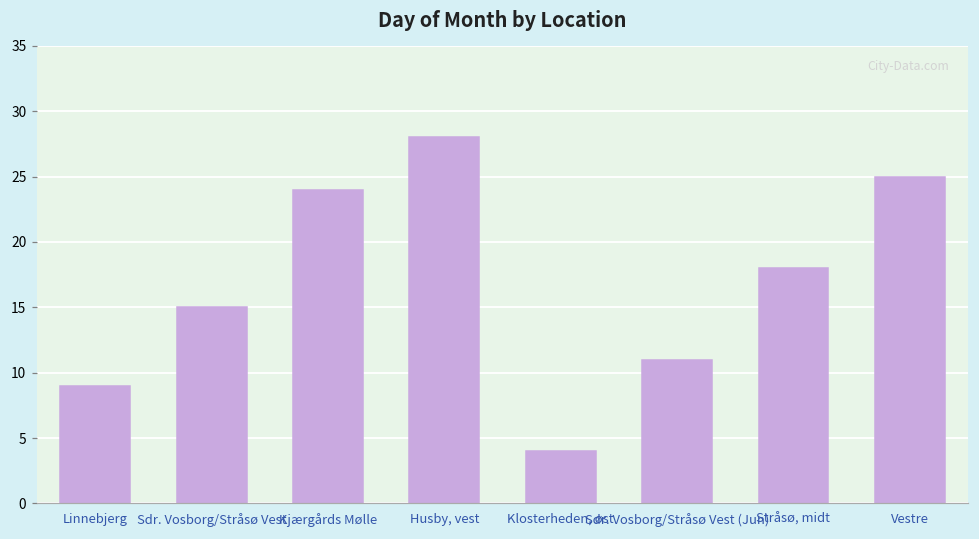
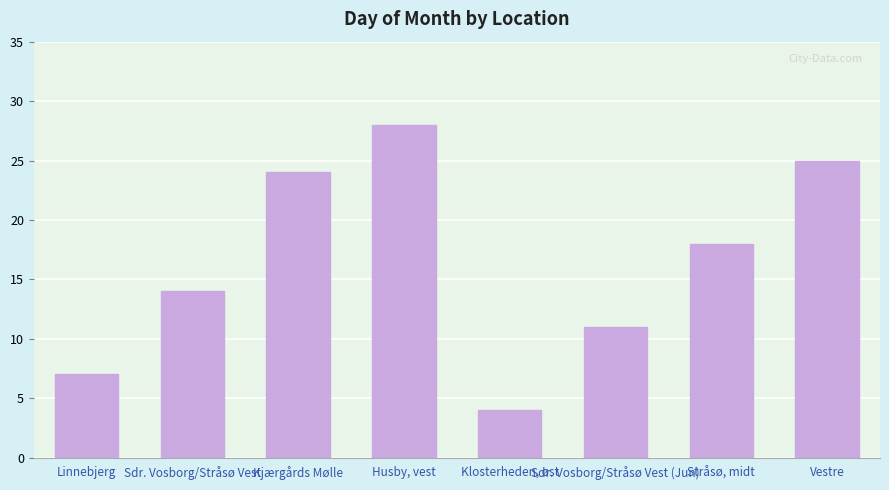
  {
-   "Linnebjerg": 9,
-   "Sdr. Vosborg/Stråsø Vest": 15,
+   "Linnebjerg": 7,
+   "Sdr. Vosborg/Stråsø Vest": 14,
    "Kjærgårds Mølle": 24,
    "Husby, vest": 28,
    "Vestre": 25
  }
